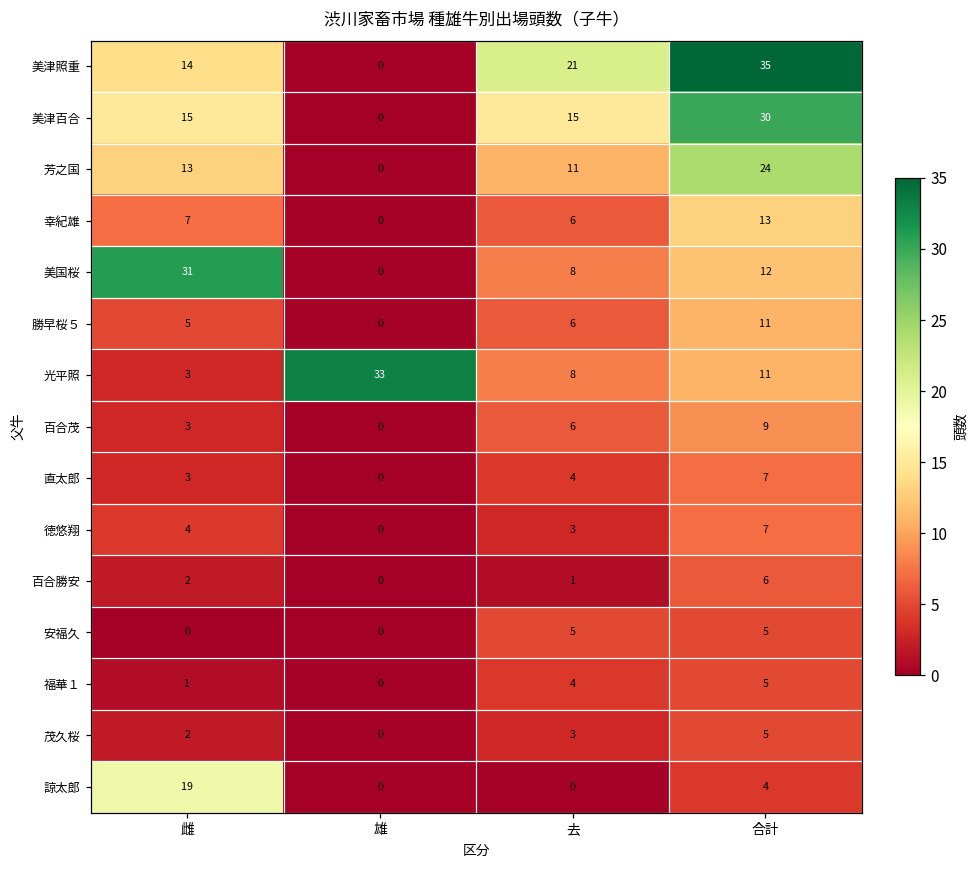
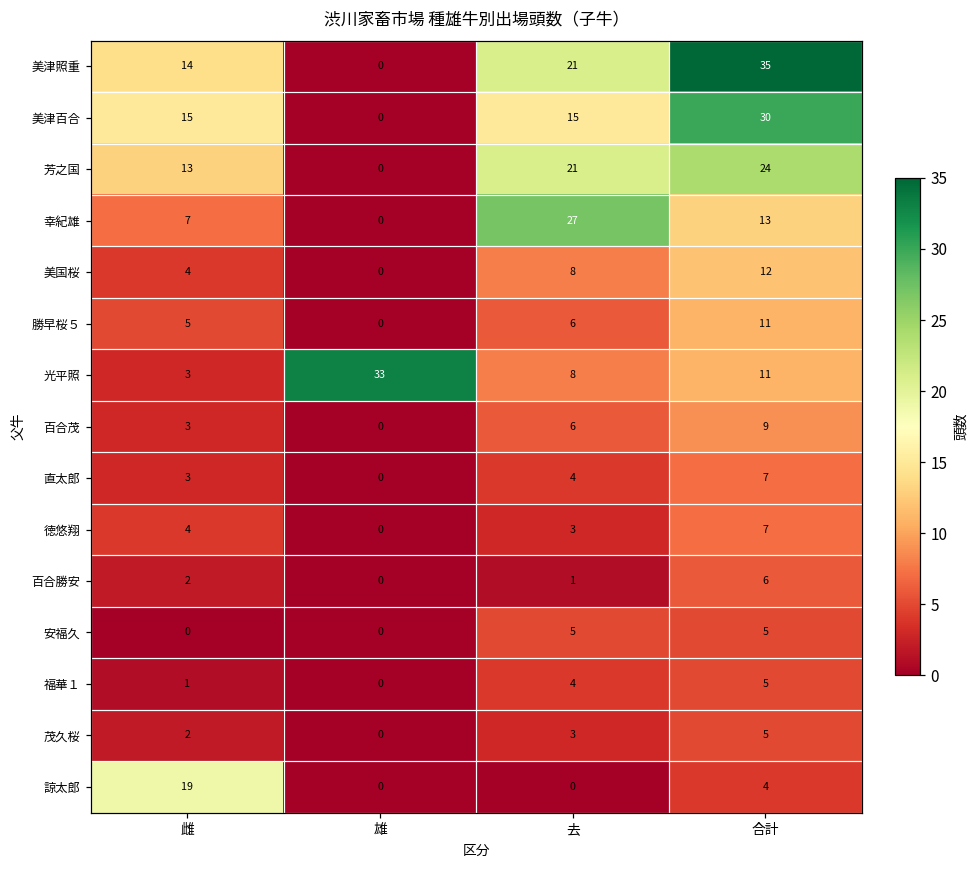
  {
    "美津照重": {
      "雌": 14,
      "雄": 0,
      "去": 21,
      "合計": 35
    },
    "美津百合": {
      "雌": 15,
      "雄": 0,
      "去": 15,
      "合計": 30
    },
    "芳之国": {
      "雌": 13,
      "雄": 0,
-     "去": 11,
+     "去": 21,
      "合計": 24
    },
    "幸紀雄": {
      "雌": 7,
      "雄": 0,
-     "去": 6,
+     "去": 27,
      "合計": 13
    },
    "美国桜": {
-     "雌": 31,
+     "雌": 4,
      "雄": 0,
      "去": 8,
      "合計": 12
    },
    "勝早桜５": {
      "雌": 5,
      "雄": 0,
      "去": 6,
      "合計": 11
    },
    "光平照": {
      "雌": 3,
      "雄": 33,
      "去": 8,
      "合計": 11
    },
    "百合茂": {
      "雌": 3,
      "雄": 0,
      "去": 6,
      "合計": 9
    },
    "直太郎": {
      "雌": 3,
      "雄": 0,
      "去": 4,
      "合計": 7
    },
    "徳悠翔": {
      "雌": 4,
      "雄": 0,
      "去": 3,
      "合計": 7
    },
    "百合勝安": {
      "雌": 2,
      "雄": 0,
      "去": 1,
      "合計": 6
    },
    "安福久": {
      "雌": 0,
      "雄": 0,
      "去": 5,
      "合計": 5
    },
    "福華１": {
      "雌": 1,
      "雄": 0,
      "去": 4,
      "合計": 5
    },
    "茂久桜": {
      "雌": 2,
      "雄": 0,
      "去": 3,
      "合計": 5
    },
    "諒太郎": {
      "雌": 19,
      "雄": 0,
      "去": 0,
      "合計": 4
    }
  }
